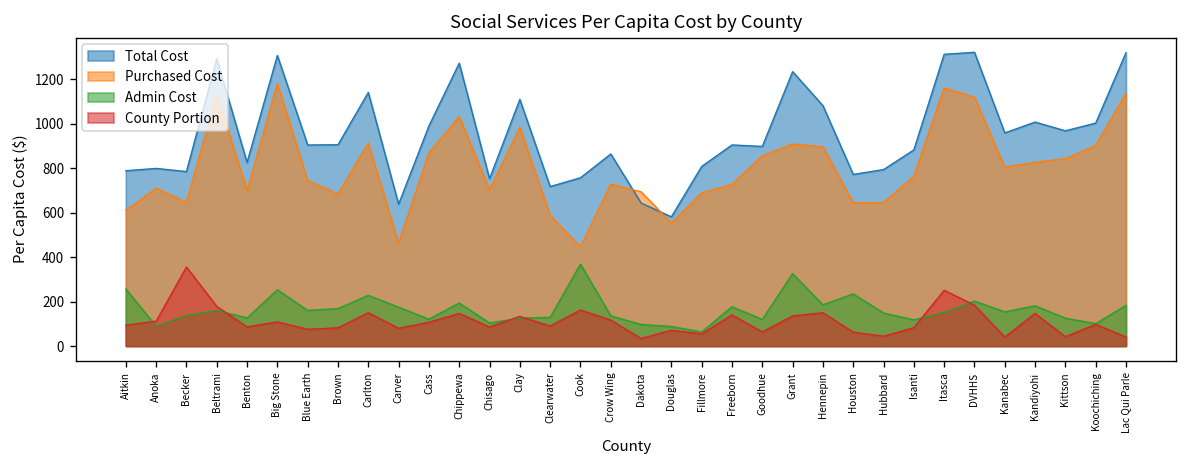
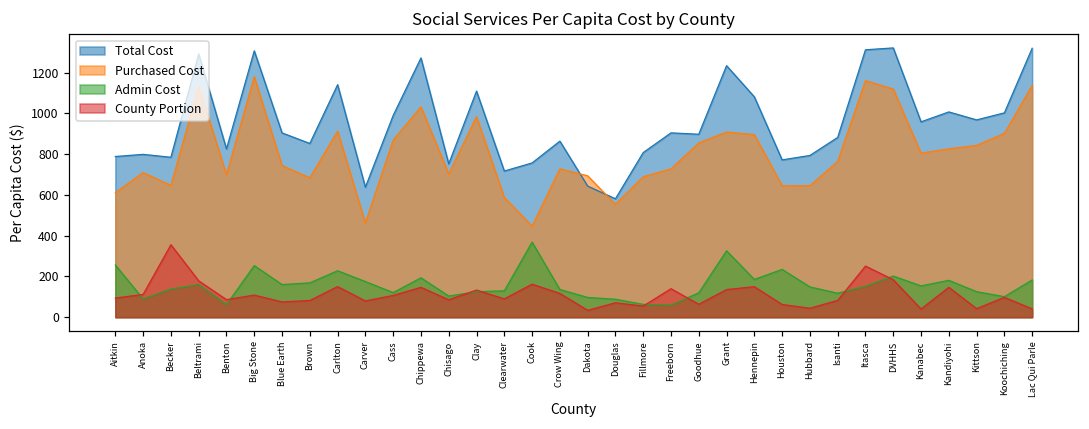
  {
    "Total Cost": {
      "Aitkin": 790,
      "Anoka": 800,
      "Becker": 780,
      "Benton": 830,
      "Big Stone": 1310,
      "Blue Earth": 900,
-     "Brown": 910,
+     "Brown": 850,
      "Carlton": 1140,
      "Carver": 640,
      "Cass": 990,
      "Chippewa": 1270,
      "Chisago": 750,
      "Clay": 1110,
      "Clearwater": 720,
      "Cook": 760,
      "Crow Wing": 860,
      "Dakota": 640,
      "Douglas": 580,
      "Fillmore": 810,
      "Freeborn": 900,
      "Goodhue": 900,
      "Grant": 1230,
      "Hennepin": 1080,
      "Houston": 770,
      "Hubbard": 790,
      "Isanti": 880,
      "Itasca": 1310,
      "DVHHS": 1320,
      "Kanabec": 960,
      "Kandiyohi": 1010,
      "Kittson": 970,
      "Koochiching": 1000,
      "Lac Qui Parle": 1320
    },
    "Purchased Cost": {
      "Aitkin": 610,
      "Anoka": 710,
      "Becker": 650,
      "Benton": 700,
      "Big Stone": 1180,
      "Blue Earth": 740,
      "Brown": 680,
      "Carlton": 910,
      "Carver": 460,
      "Cass": 870,
      "Chippewa": 1030,
      "Chisago": 700,
      "Clay": 980,
      "Clearwater": 590,
      "Cook": 450,
      "Crow Wing": 730,
      "Dakota": 690,
      "Douglas": 550,
      "Fillmore": 690,
      "Freeborn": 730,
      "Goodhue": 860,
      "Grant": 910,
      "Hennepin": 900,
      "Houston": 640,
      "Hubbard": 640,
      "Isanti": 760,
      "Itasca": 1160,
      "DVHHS": 1120,
      "Kanabec": 800,
      "Kandiyohi": 830,
      "Kittson": 840,
      "Koochiching": 900,
      "Lac Qui Parle": 1140
    },
    "Admin Cost": {
      "Aitkin": 260,
      "Anoka": 90,
      "Becker": 140,
      "Beltrami": 160,
-     "Benton": 130,
+     "Benton": 60,
      "Big Stone": 250,
      "Blue Earth": 160,
      "Brown": 170,
      "Carlton": 230,
      "Carver": 170,
      "Cass": 120,
      "Chippewa": 190,
      "Chisago": 100,
      "Clearwater": 130,
      "Cook": 370,
      "Crow Wing": 140,
      "Dakota": 100,
      "Douglas": 90,
-     "Freeborn": 180,
+     "Freeborn": 60,
      "Goodhue": 120,
      "Grant": 330,
      "Hennepin": 190,
      "Houston": 230,
      "Hubbard": 150,
      "Isanti": 120,
      "Itasca": 150,
      "DVHHS": 200,
      "Kanabec": 150,
      "Kandiyohi": 180,
      "Kittson": 130,
      "Lac Qui Parle": 180
    },
    "County Portion": {
      "Aitkin": 90,
      "Anoka": 110,
      "Becker": 360,
      "Beltrami": 180,
      "Benton": 90,
      "Big Stone": 110,
      "Blue Earth": 80,
      "Brown": 80,
      "Carlton": 150,
      "Carver": 80,
      "Cass": 110,
      "Chippewa": 150,
      "Chisago": 90,
      "Clearwater": 90,
      "Cook": 160,
      "Crow Wing": 120,
      "Dakota": 30,
      "Douglas": 70,
      "Freeborn": 140,
      "Goodhue": 60,
      "Grant": 140,
      "Hennepin": 150,
      "Houston": 60,
      "Hubbard": 40,
      "Isanti": 80,
      "Itasca": 250,
      "DVHHS": 180,
      "Kanabec": 40,
      "Kandiyohi": 150,
      "Kittson": 40,
      "Lac Qui Parle": 40
    }
  }
